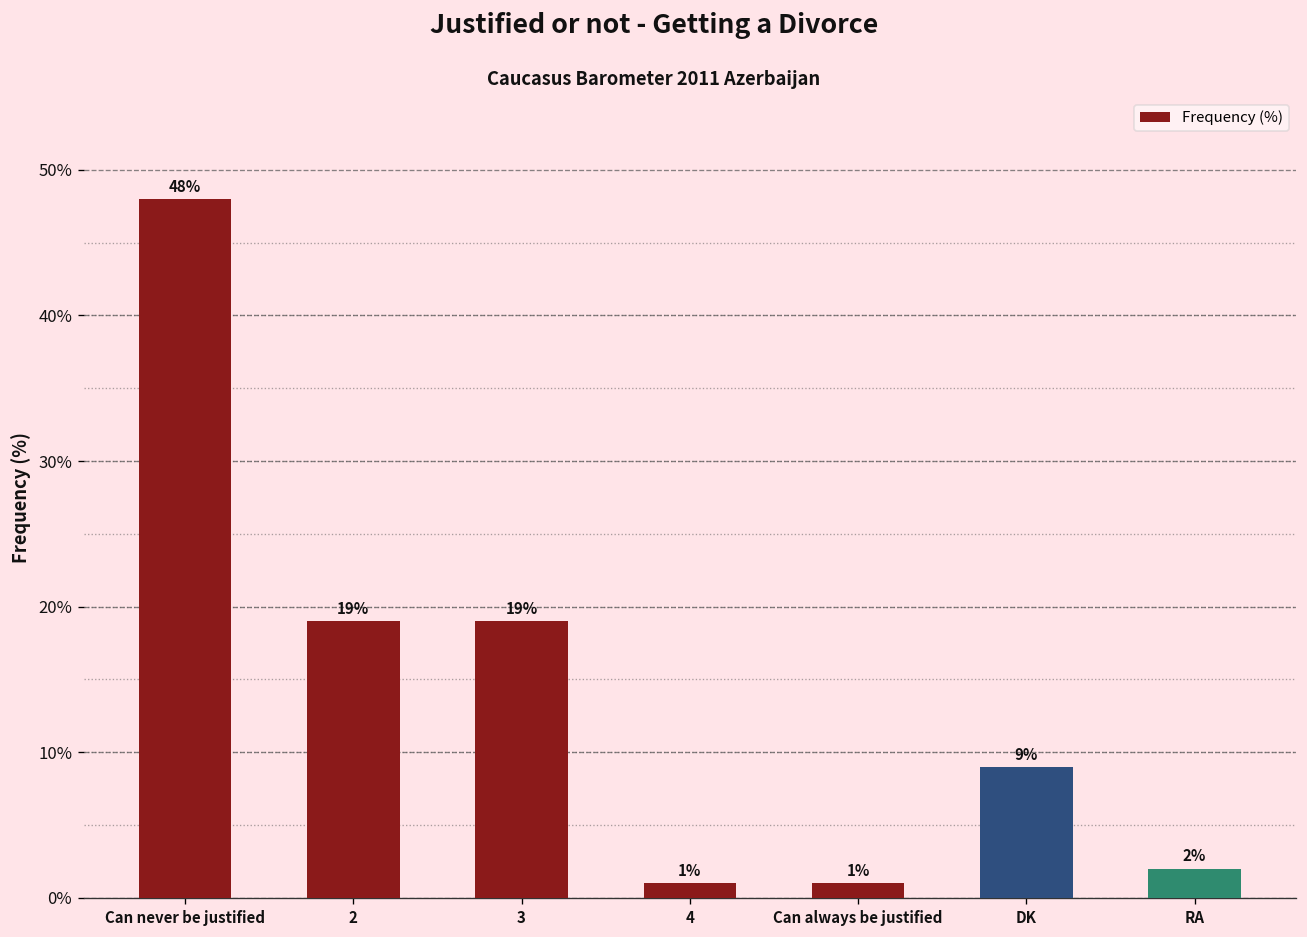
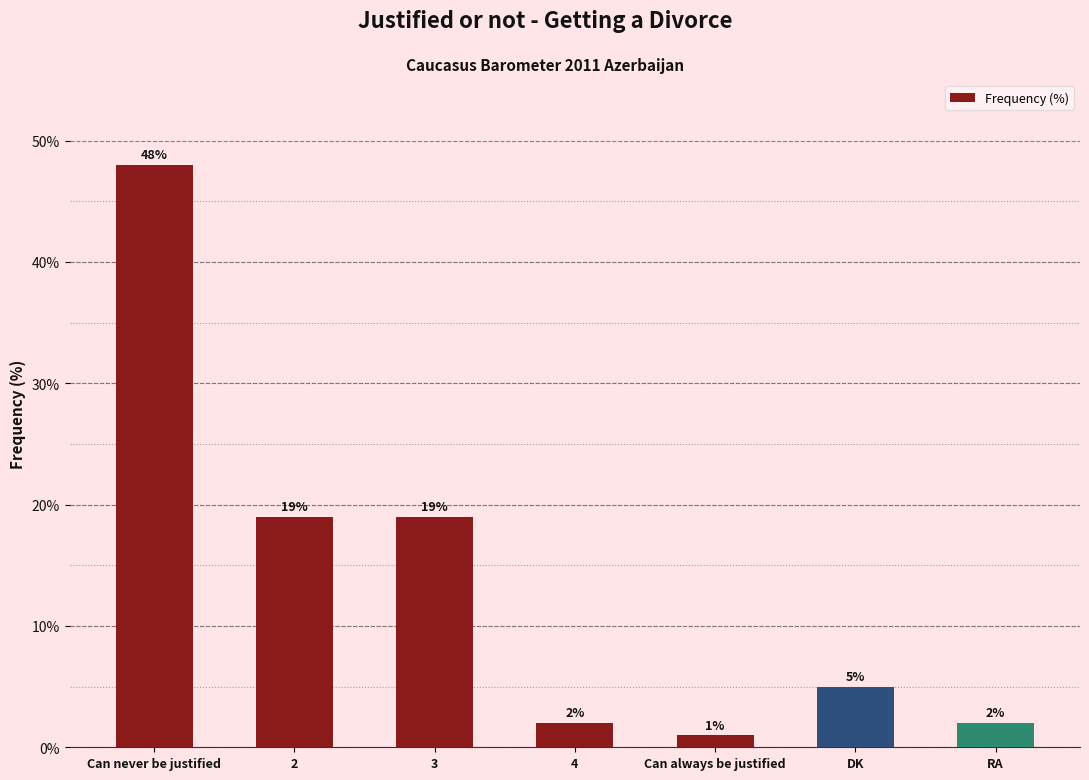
  {
    "Can never be justified": "48%",
    "2": "19%",
    "3": "19%",
-   "4": "1%",
+   "4": "2%",
    "Can always be justified": "1%",
-   "DK": "9%",
+   "DK": "5%",
    "RA": "2%"
  }
